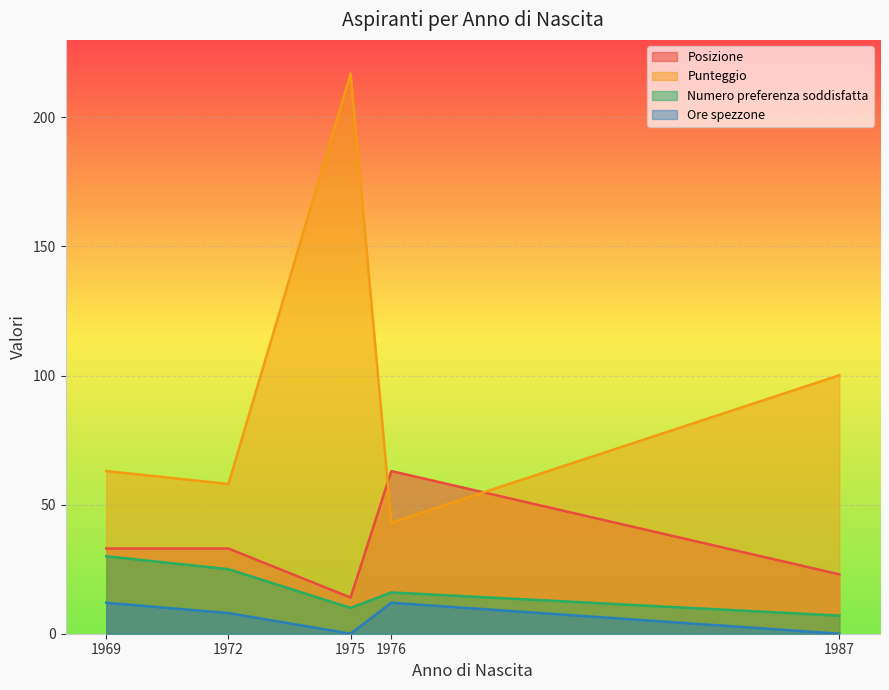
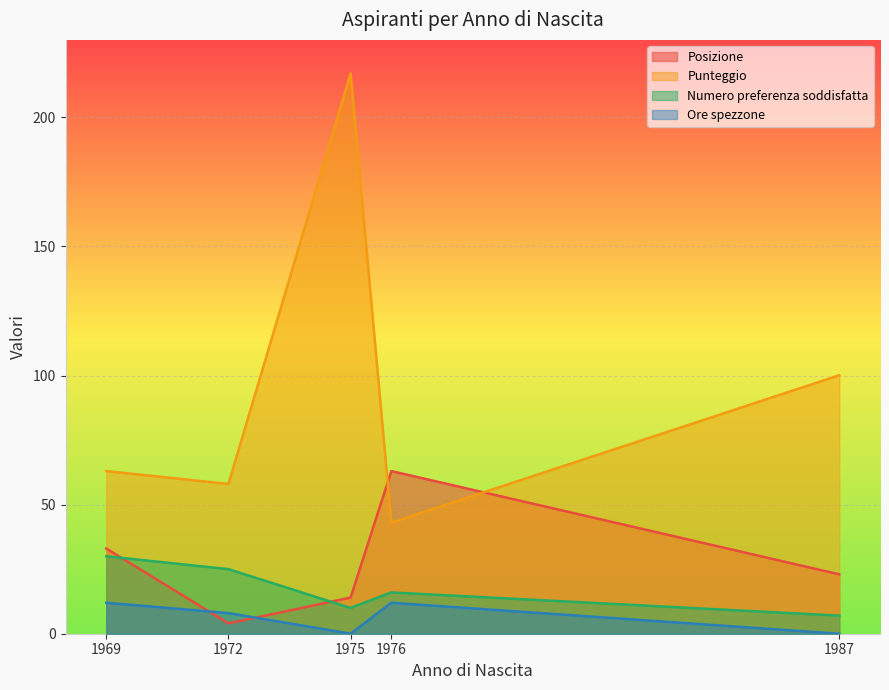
  {
    "Posizione": {
      "1969": 33,
-     "1972": 33,
+     "1972": 4,
      "1975": 14,
      "1976": 63,
      "1987": 23
    },
    "Punteggio": {
      "1969": 63,
      "1972": 58,
      "1975": 217,
      "1976": 43,
      "1987": 100
    },
    "Numero preferenza soddisfatta": {
      "1969": 30,
      "1972": 25,
      "1975": 10,
      "1976": 16,
      "1987": 7
    },
    "Ore spezzone": {
      "1969": 12,
      "1972": 8,
      "1975": 0,
      "1976": 12,
      "1987": 0
    }
  }
